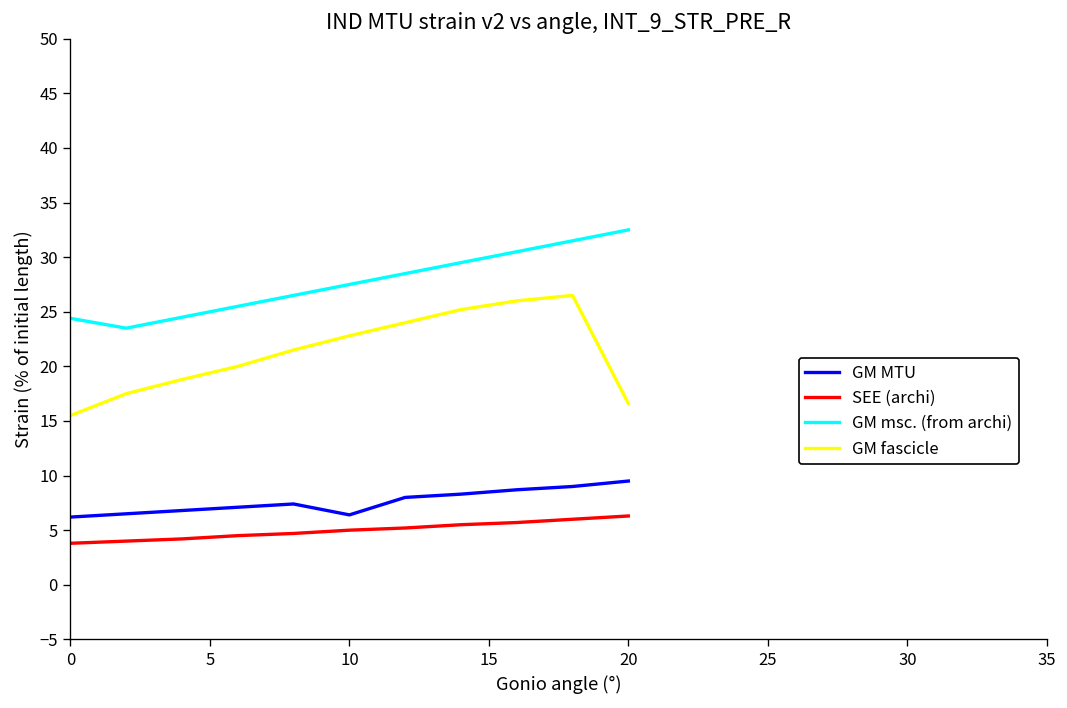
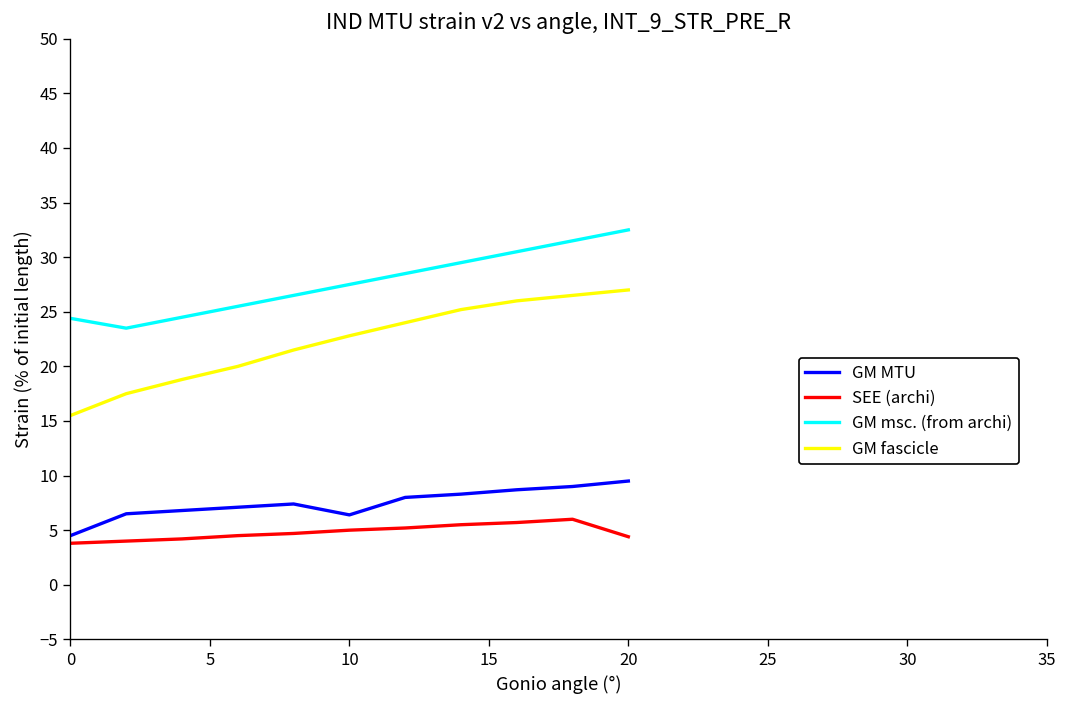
  {
    "GM MTU": {
-     "0": 6,
+     "0": 5,
      "10": 6,
      "20": 10
    },
    "SEE (archi)": {
      "0": 4,
      "10": 5,
-     "20": 6
+     "20": 4
    },
    "GM msc. (from archi)": {
      "0": 24,
      "10": 28,
      "20": 33
    },
    "GM fascicle": {
      "0": 16,
      "10": 23,
-     "20": 17
+     "20": 27
    }
  }
